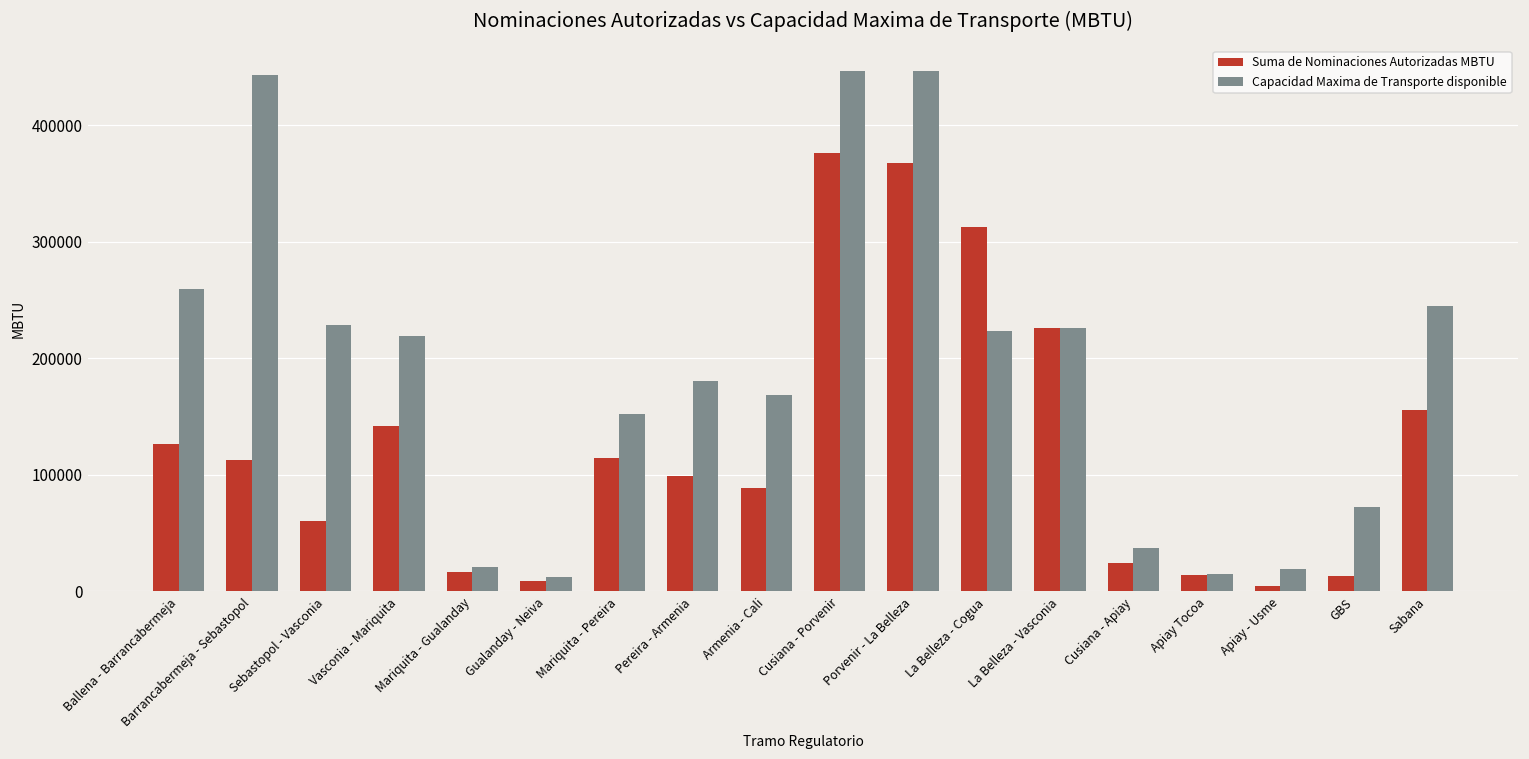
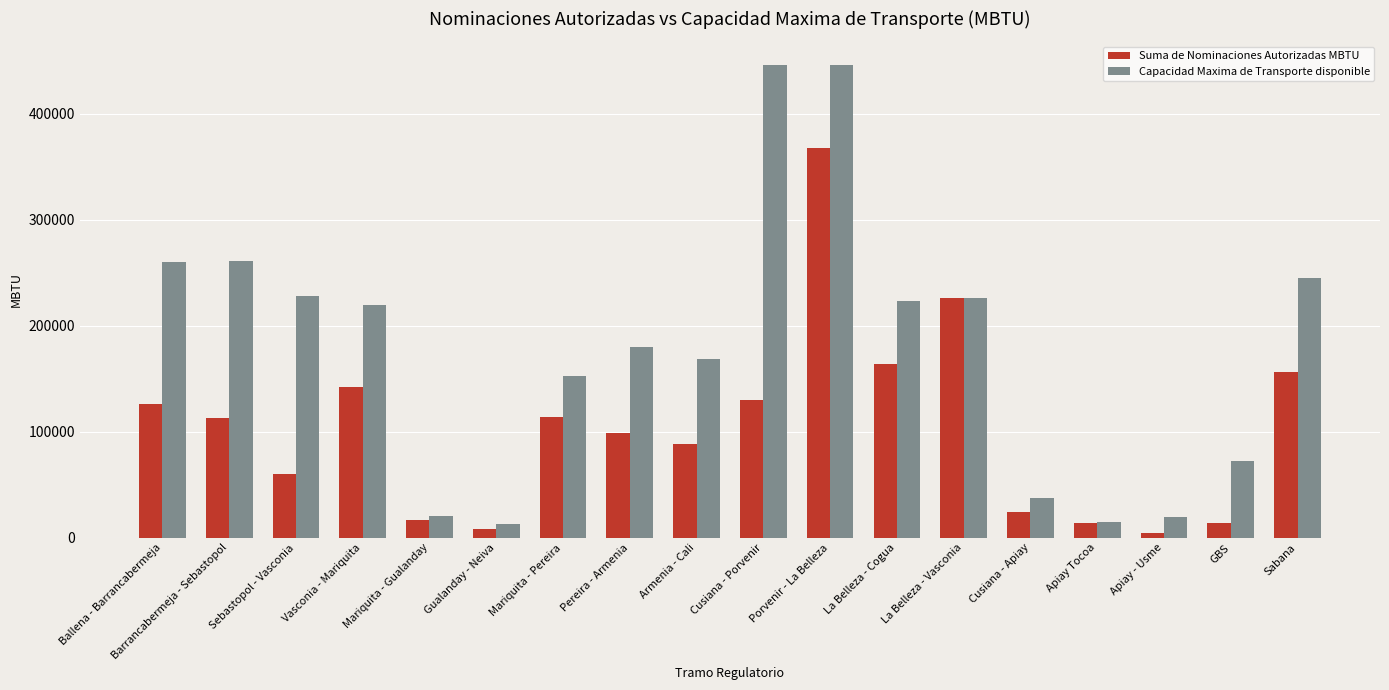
  {
    "Suma de Nominaciones Autorizadas MBTU": {
      "Ballena - Barrancabermeja": 126000,
      "Barrancabermeja - Sebastopol": 113000,
      "Sebastopol - Vasconia": 60000,
      "Vasconia - Mariquita": 142000,
      "Mariquita - Gualanday": 17000,
      "Gualanday - Neiva": 9000,
      "Mariquita - Pereira": 114000,
      "Pereira - Armenia": 99000,
      "Armenia - Cali": 89000,
-     "Cusiana - Porvenir": 376000,
+     "Cusiana - Porvenir": 130000,
      "Porvenir - La Belleza": 368000,
-     "La Belleza - Cogua": 313000,
+     "La Belleza - Cogua": 164000,
      "La Belleza - Vasconia": 226000,
      "Cusiana - Apiay": 25000,
      "Apiay Tocoa": 14000,
      "Apiay - Usme": 4000,
      "GBS": 14000,
      "Sabana": 156000
    },
    "Capacidad Maxima de Transporte disponible": {
      "Ballena - Barrancabermeja": 260000,
-     "Barrancabermeja - Sebastopol": 443000,
+     "Barrancabermeja - Sebastopol": 261000,
      "Sebastopol - Vasconia": 228000,
      "Vasconia - Mariquita": 219000,
      "Mariquita - Gualanday": 21000,
      "Gualanday - Neiva": 12000,
      "Mariquita - Pereira": 152000,
      "Pereira - Armenia": 180000,
      "Armenia - Cali": 169000,
      "Cusiana - Porvenir": 446000,
      "Porvenir - La Belleza": 446000,
      "La Belleza - Cogua": 223000,
      "La Belleza - Vasconia": 226000,
      "Cusiana - Apiay": 38000,
      "Apiay Tocoa": 15000,
      "Apiay - Usme": 20000,
      "GBS": 73000,
      "Sabana": 245000
    }
  }
